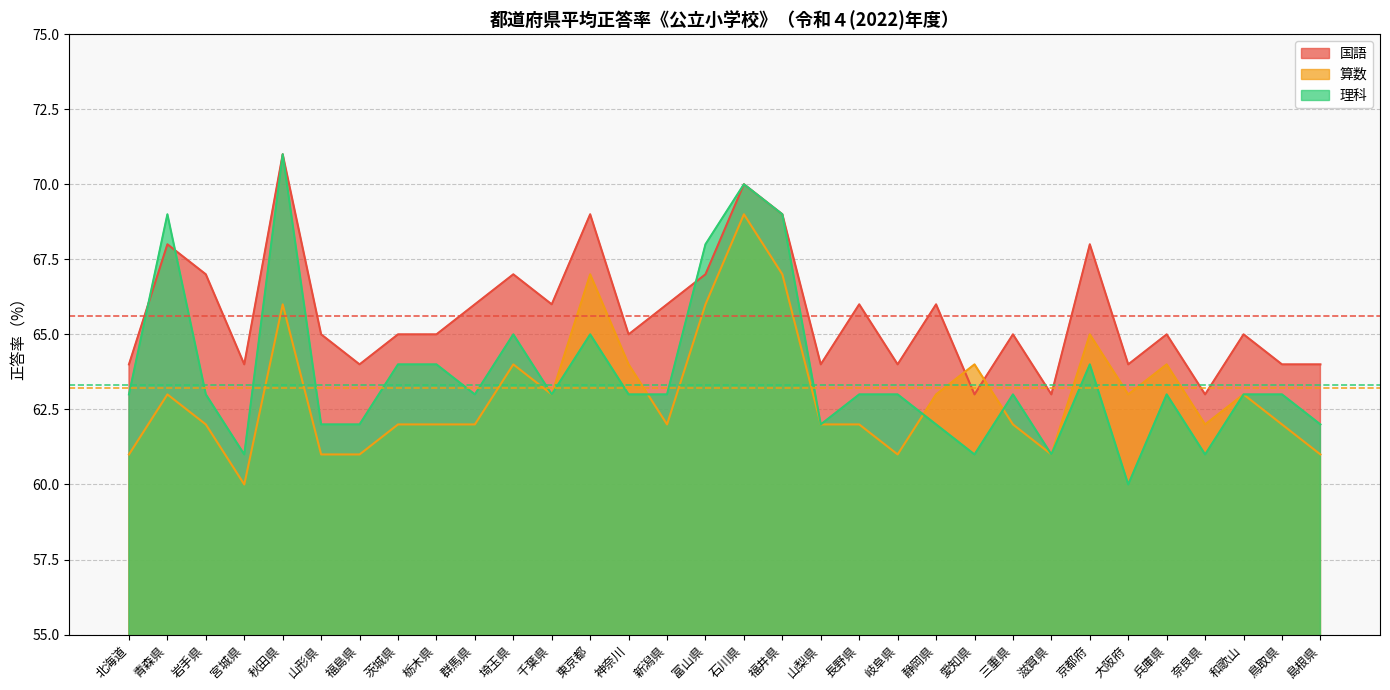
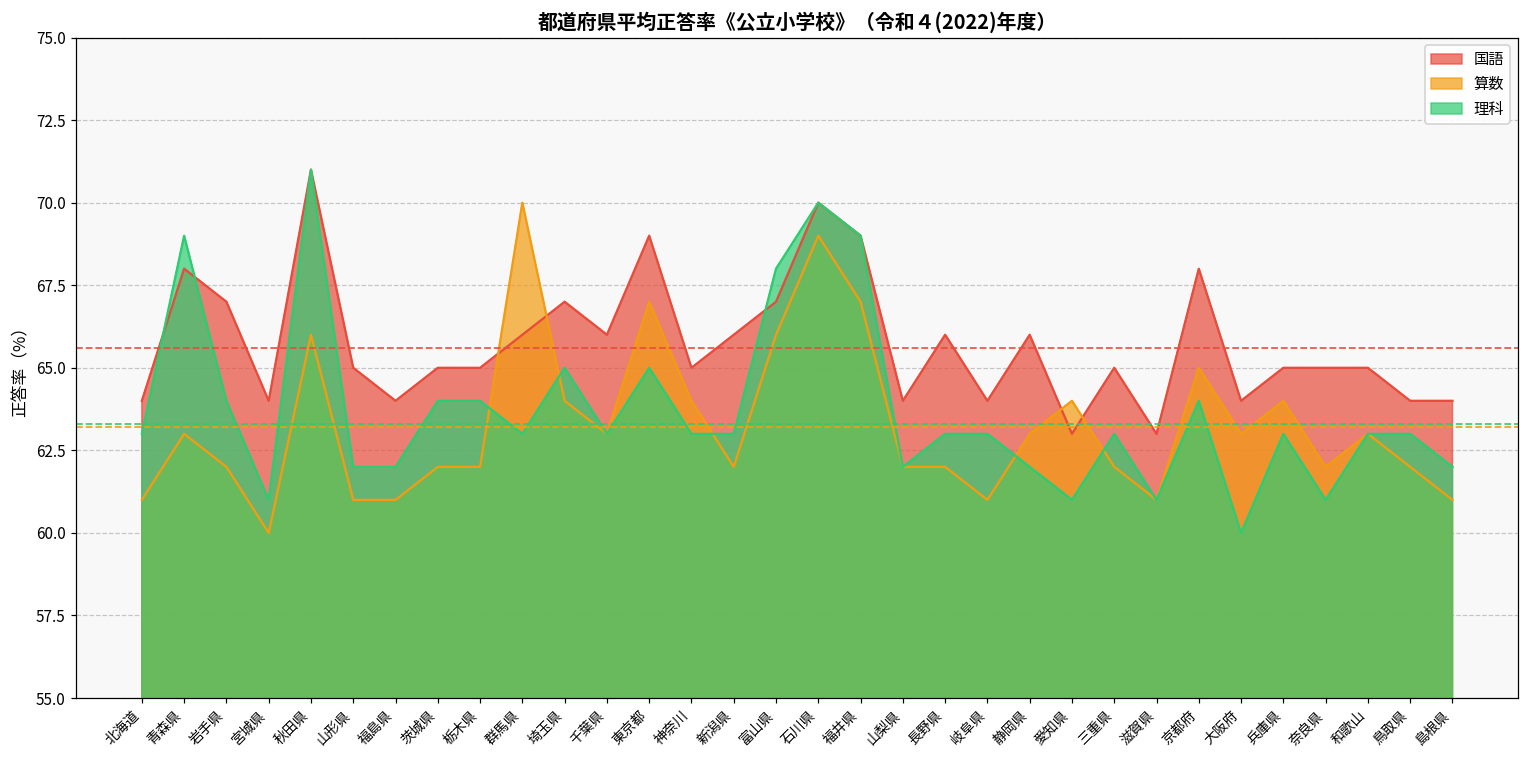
  {
    "国語": {
      "北海道": 64,
      "青森県": 68,
      "岩手県": 67,
      "宮城県": 64,
      "山形県": 65,
      "福島県": 64,
      "茨城県": 65,
      "栃木県": 65,
      "群馬県": 66,
      "埼玉県": 67,
      "千葉県": 66,
      "東京都": 69,
      "神奈川": 65,
      "新潟県": 66,
      "富山県": 67,
      "山梨県": 64,
      "長野県": 66,
      "岐阜県": 64,
      "静岡県": 66,
      "愛知県": 63,
      "三重県": 65,
      "滋賀県": 63,
      "京都府": 68,
      "大阪府": 64,
      "兵庫県": 65,
-     "奈良県": 63,
+     "奈良県": 65,
      "和歌山": 65,
      "鳥取県": 64,
      "島根県": 64
    },
    "算数": {
      "北海道": 61,
      "青森県": 63,
      "岩手県": 62,
      "宮城県": 60,
      "秋田県": 66,
      "山形県": 61,
      "福島県": 61,
      "茨城県": 62,
      "栃木県": 62,
-     "群馬県": 62,
+     "群馬県": 70,
      "埼玉県": 64,
      "東京都": 67,
      "神奈川": 64,
      "新潟県": 62,
      "富山県": 66,
      "石川県": 69,
      "福井県": 67,
      "長野県": 62,
      "岐阜県": 61,
      "静岡県": 63,
      "愛知県": 64,
      "三重県": 62,
      "京都府": 65,
      "大阪府": 63,
      "兵庫県": 64,
      "奈良県": 62,
      "鳥取県": 62,
      "島根県": 61
    },
    "理科": {
      "北海道": 63,
      "青森県": 69,
-     "岩手県": 63,
+     "岩手県": 64,
      "宮城県": 61,
      "山形県": 62,
      "福島県": 62,
      "茨城県": 64,
      "栃木県": 64,
      "群馬県": 63,
      "埼玉県": 65,
      "東京都": 65,
      "神奈川": 63,
      "新潟県": 63,
      "富山県": 68,
      "長野県": 63,
      "岐阜県": 63,
      "静岡県": 62,
      "愛知県": 61,
      "三重県": 63,
      "京都府": 64,
      "大阪府": 60,
      "兵庫県": 63,
      "奈良県": 61,
      "鳥取県": 63,
      "島根県": 62
    }
  }
